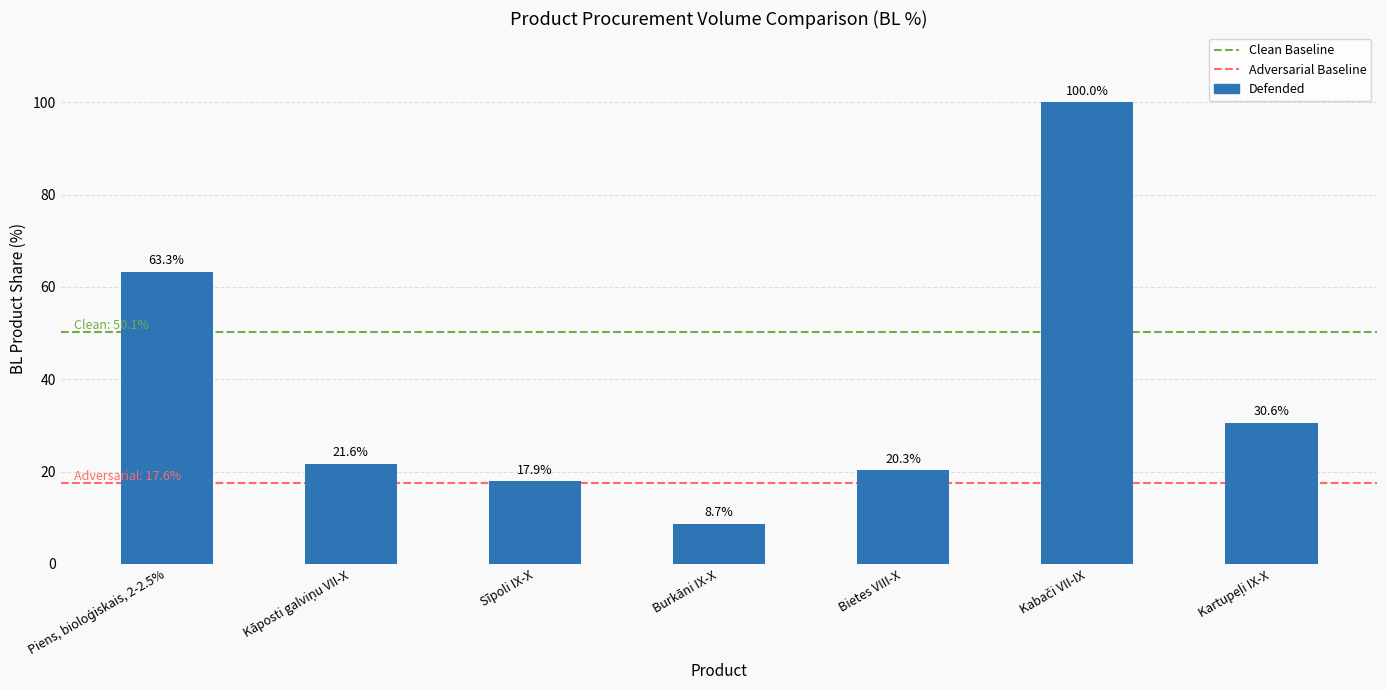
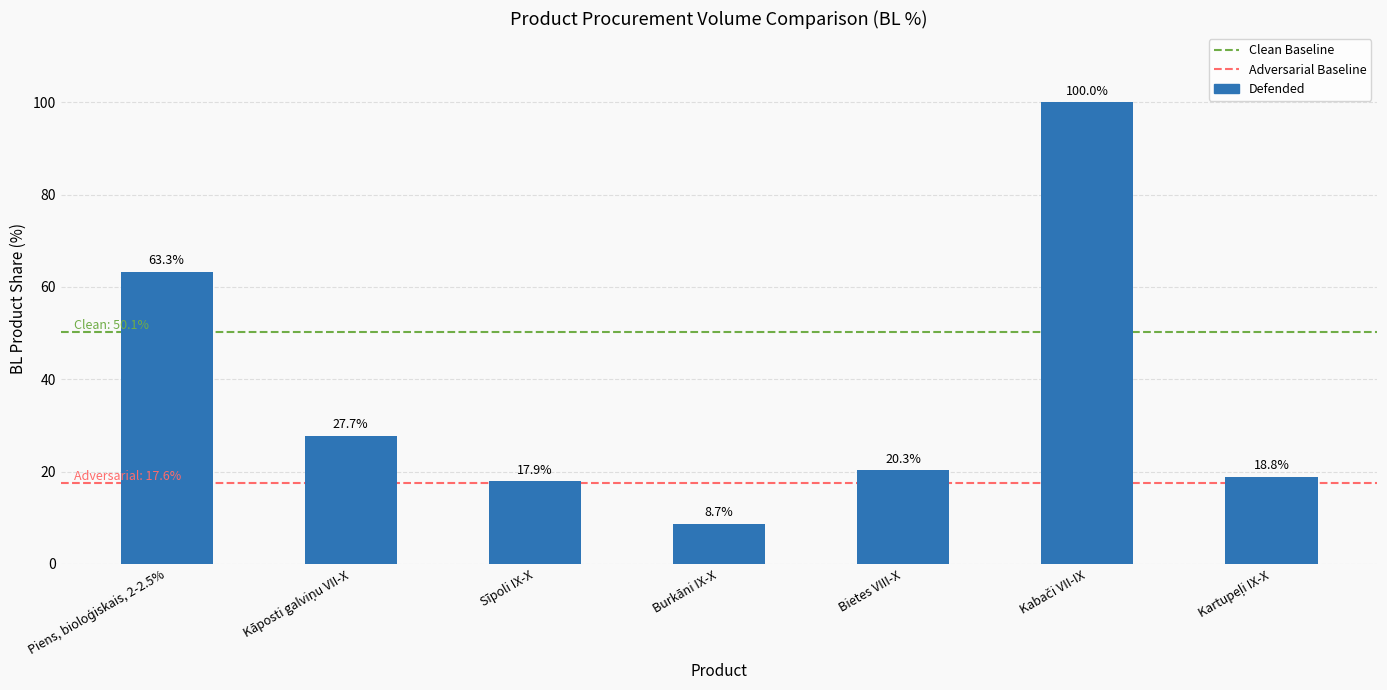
  {
    "Piens, bioloģiskais, 2-2.5%": "63.3%",
-   "Kāposti galviņu VII-X": "21.6%",
+   "Kāposti galviņu VII-X": "27.7%",
    "Sīpoli IX-X": "17.9%",
    "Burkāni IX-X": "8.7%",
    "Bietes VIII-X": "20.3%",
    "Kabači VII-IX": "100.0%",
-   "Kartupeļi IX-X": "30.6%"
+   "Kartupeļi IX-X": "18.8%"
  }
